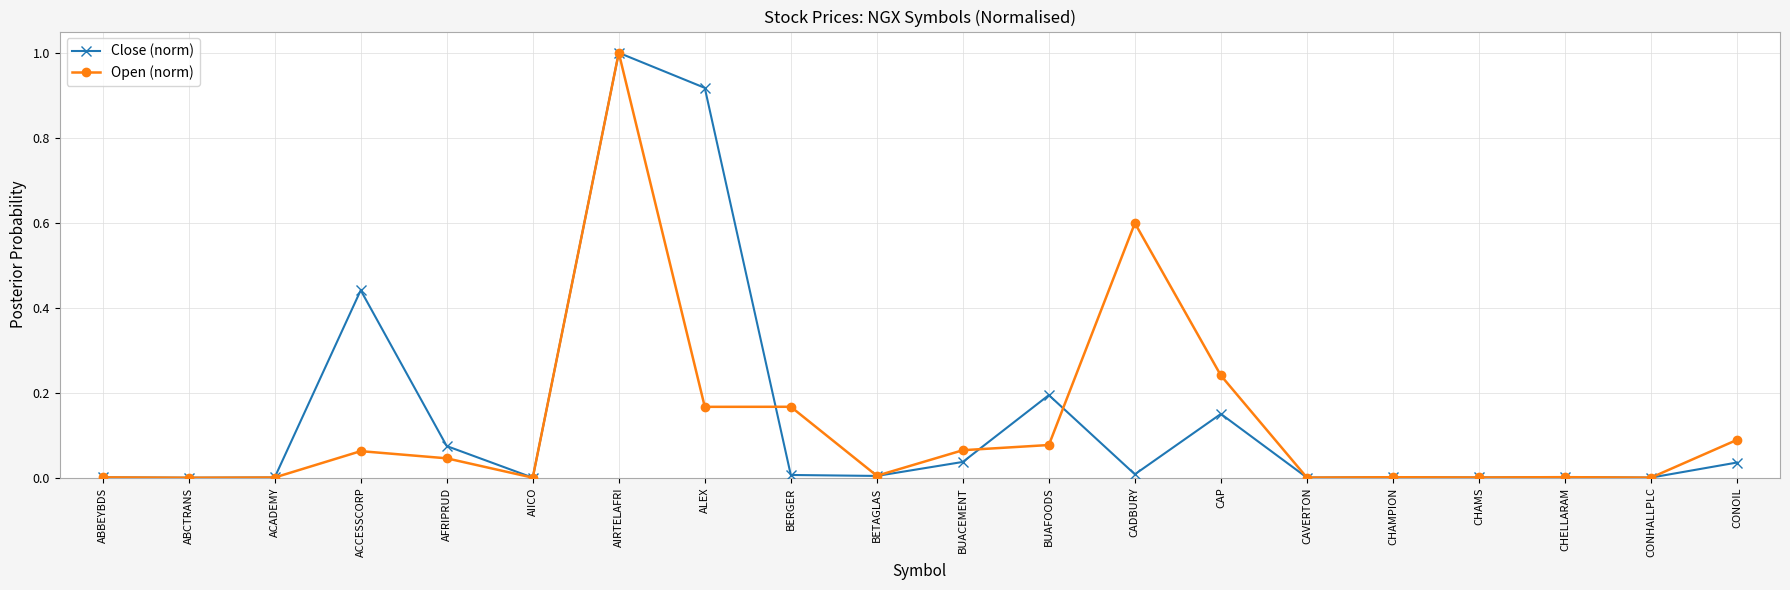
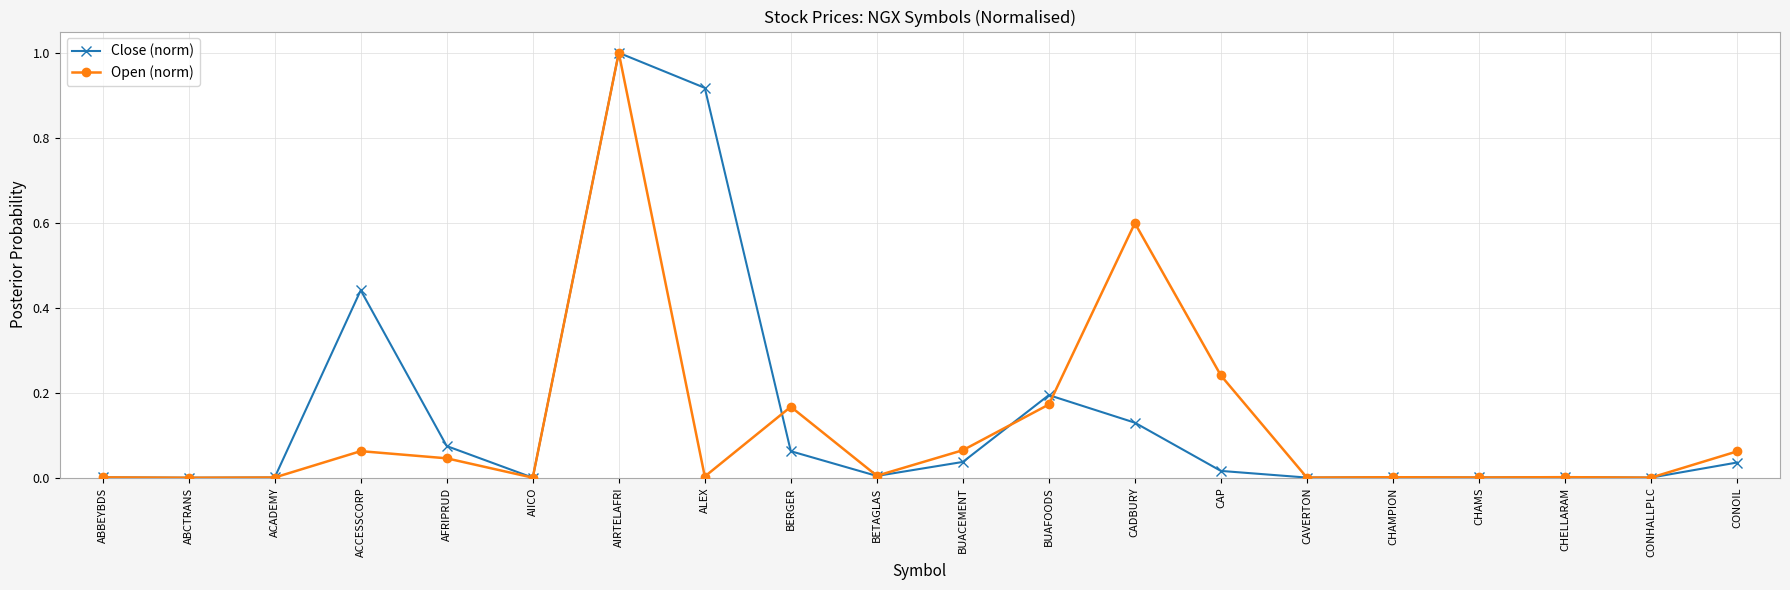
  {
    "Close (norm)": {
      "ACCESSCORP": 0.44,
      "AFRIPRUD": 0.07,
      "ALEX": 0.92,
-     "BERGER": 0.01,
+     "BERGER": 0.06,
      "BUACEMENT": 0.04,
      "BUAFOODS": 0.19,
-     "CADBURY": 0.01,
-     "CAP": 0.15,
+     "CADBURY": 0.13,
+     "CAP": 0.02,
      "CONOIL": 0.04
    },
    "Open (norm)": {
      "ACCESSCORP": 0.06,
      "AFRIPRUD": 0.05,
-     "ALEX": 0.17,
+     "ALEX": 0.00,
      "BERGER": 0.17,
      "BUACEMENT": 0.06,
-     "BUAFOODS": 0.08,
+     "BUAFOODS": 0.17,
      "CADBURY": 0.60,
      "CAP": 0.24,
-     "CONOIL": 0.09
+     "CONOIL": 0.06
    }
  }
